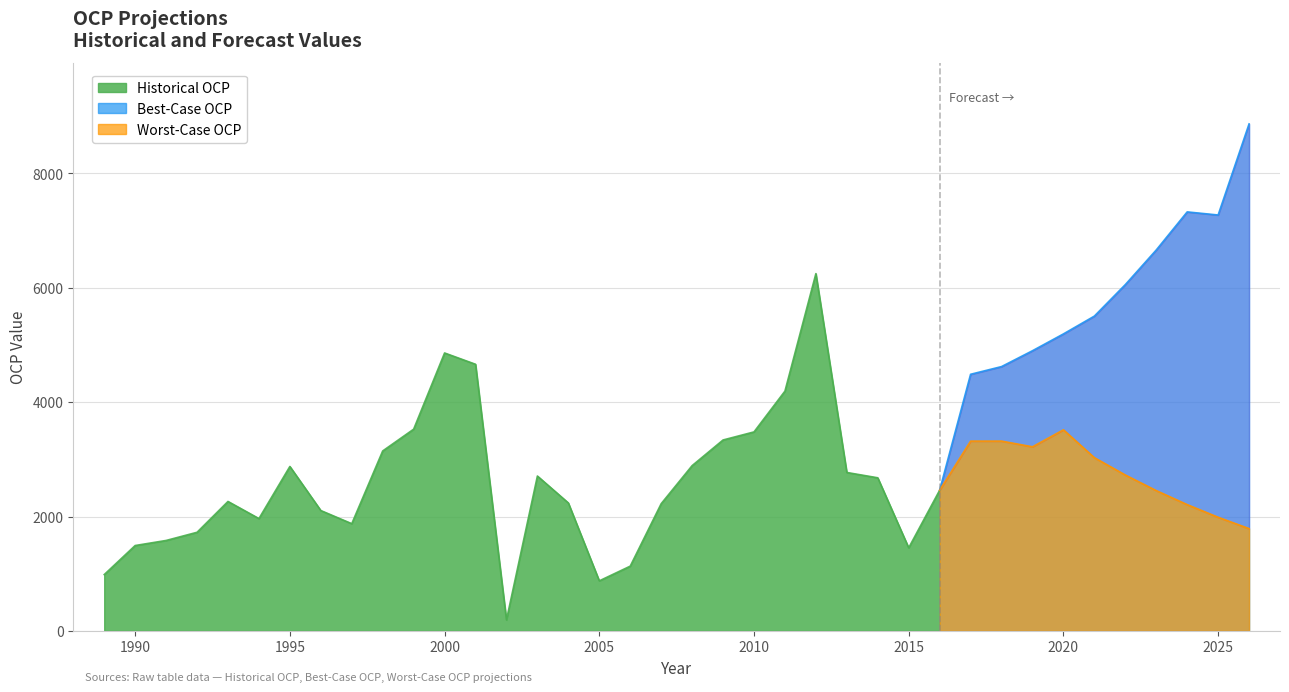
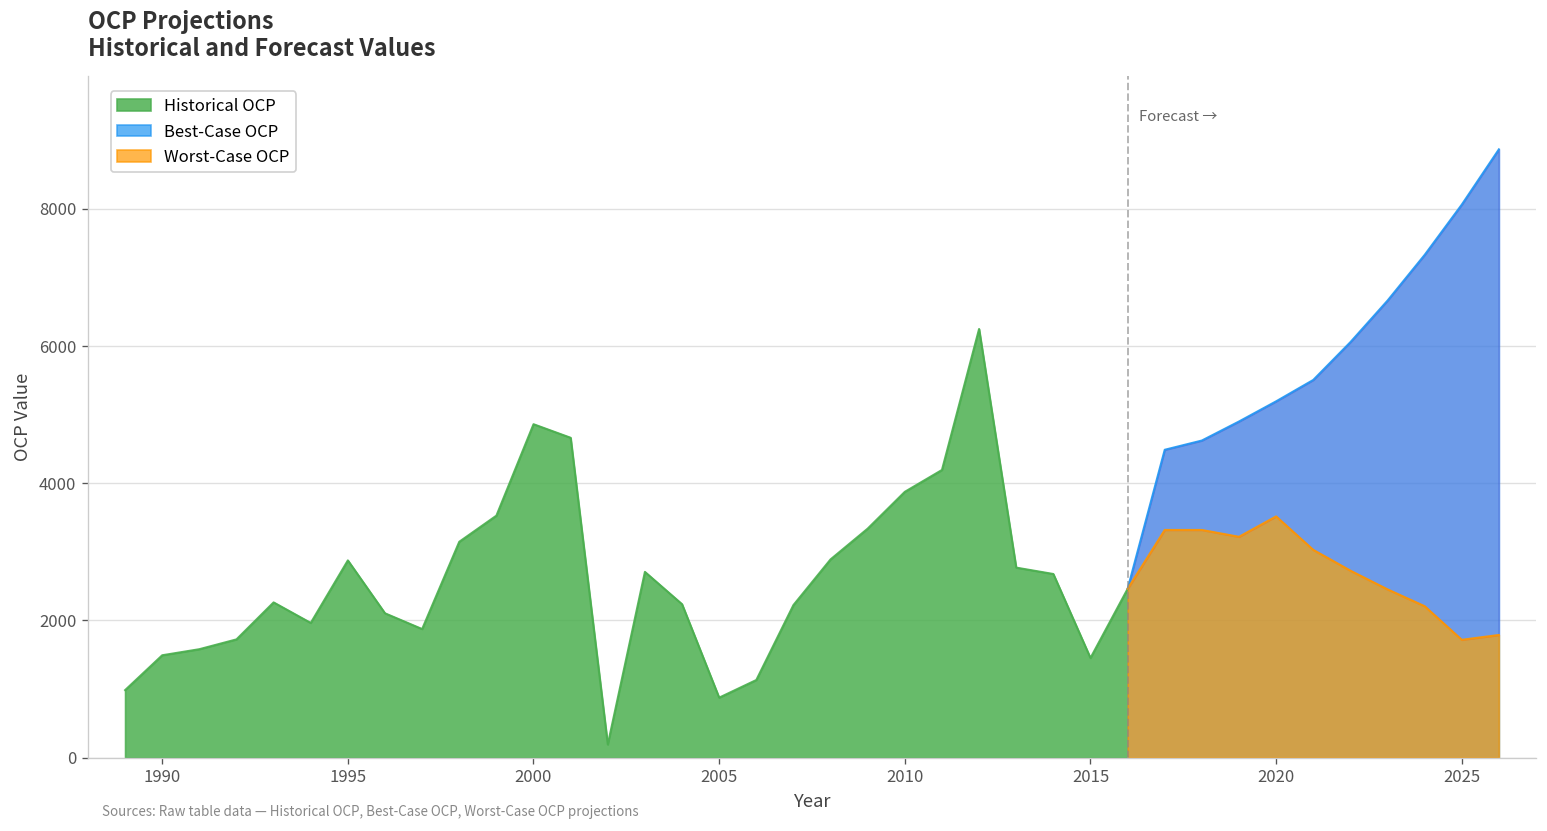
  {
    "Historical OCP": {
      "1990": 1500,
      "1995": 2900,
      "2000": 4900,
      "2005": 900,
-     "2010": 3500,
+     "2010": 3900,
      "2015": 1500
    },
    "Best-Case OCP": {
      "2020": 5200,
-     "2025": 7300
+     "2025": 8100
    },
    "Worst-Case OCP": {
      "2020": 3500,
-     "2025": 2000
+     "2025": 1700
    }
  }
